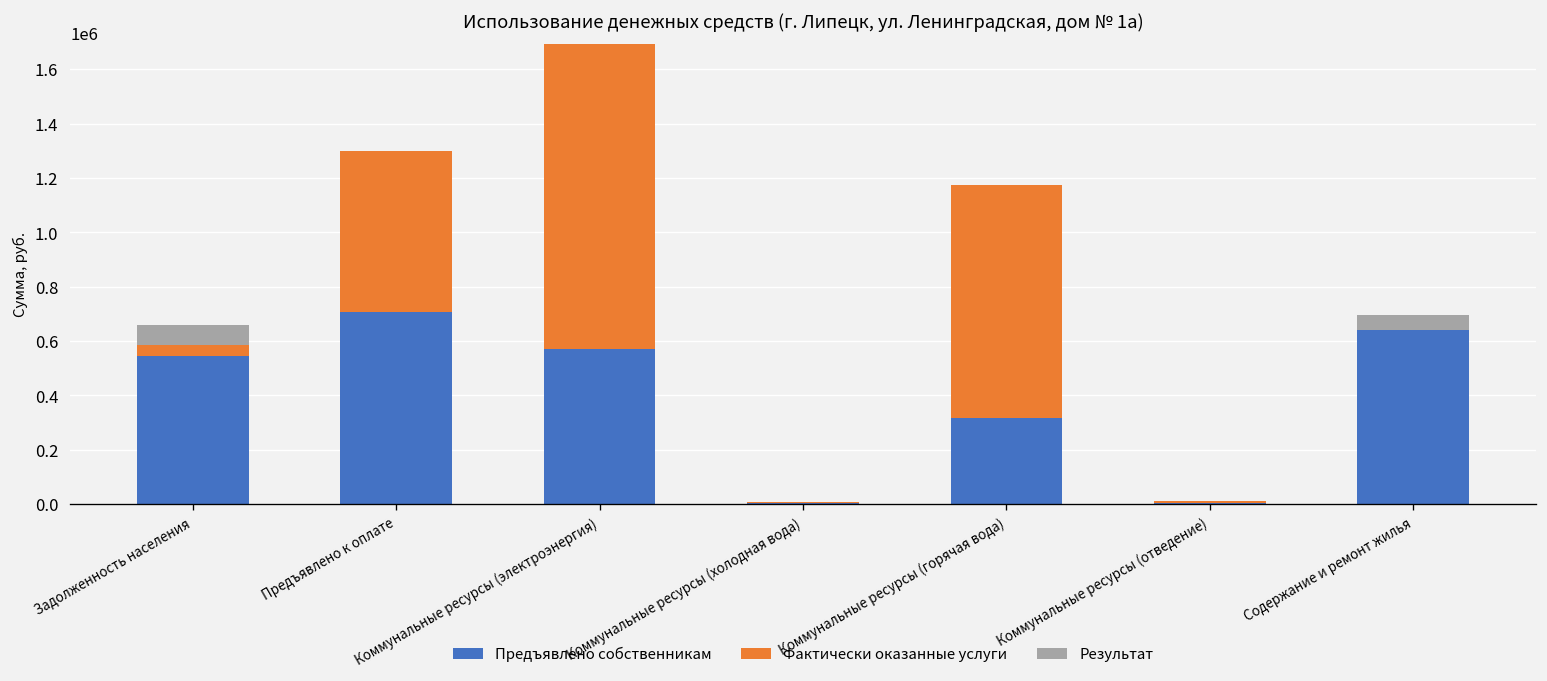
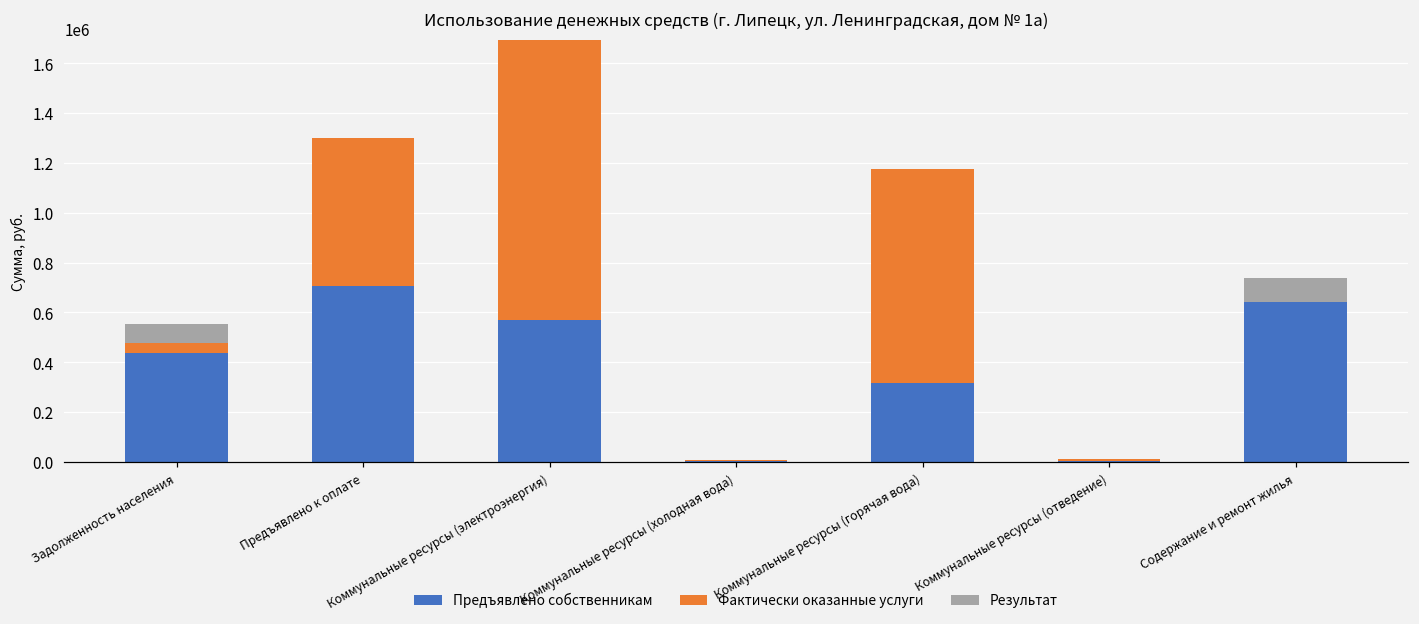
  {
    "Предъявлено собственникам": {
-     "Задолженность населения": 550000,
+     "Задолженность населения": 440000,
      "Предъявлено к оплате": 710000,
      "Коммунальные ресурсы (электроэнергия)": 570000,
      "Коммунальные ресурсы (горячая вода)": 320000,
      "Содержание и ремонт жилья": 640000
    },
    "Фактически оказанные услуги": {
      "Задолженность населения": 40000,
      "Предъявлено к оплате": 590000,
      "Коммунальные ресурсы (электроэнергия)": 1120000,
      "Коммунальные ресурсы (горячая вода)": 860000,
      "Содержание и ремонт жилья": 0
    },
    "Результат": {
      "Задолженность населения": 80000,
      "Предъявлено к оплате": 0,
      "Коммунальные ресурсы (электроэнергия)": 0,
      "Коммунальные ресурсы (холодная вода)": 0,
      "Коммунальные ресурсы (горячая вода)": 0,
      "Коммунальные ресурсы (отведение)": 0,
-     "Содержание и ремонт жилья": 50000
+     "Содержание и ремонт жилья": 100000
    }
  }
